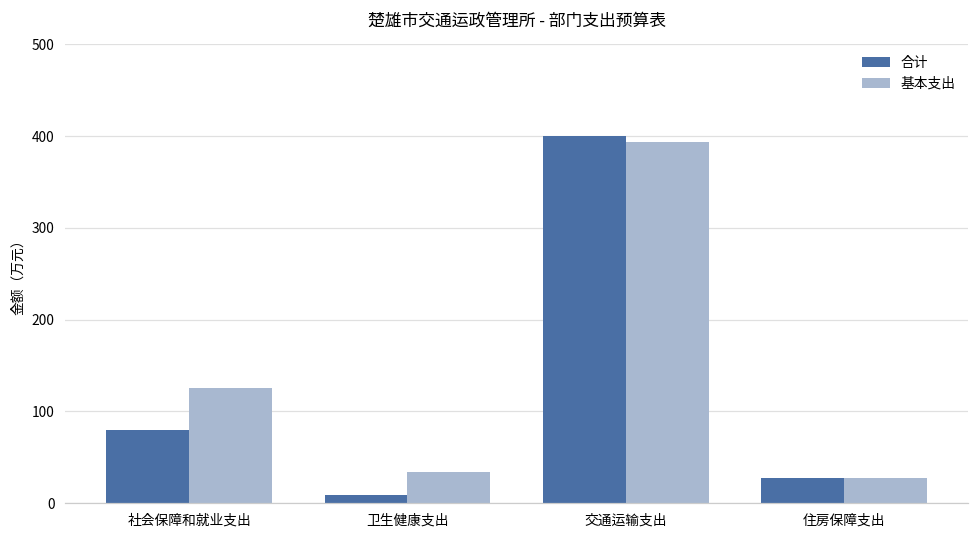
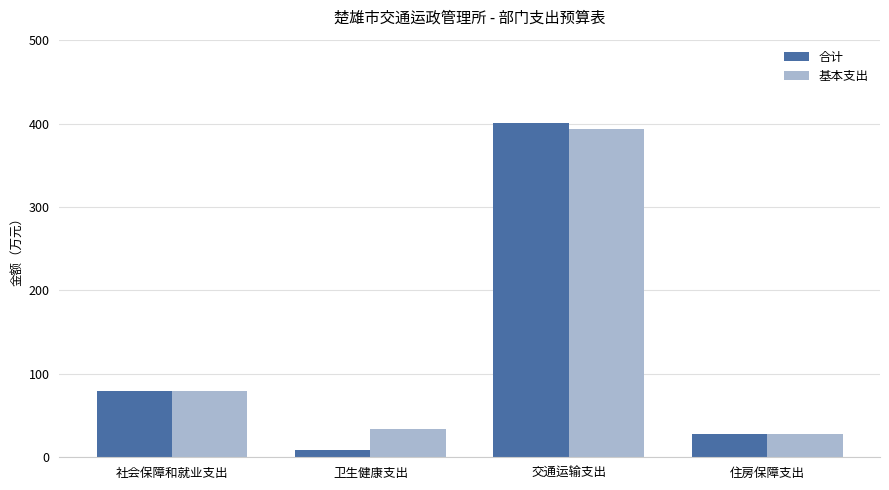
  {
    "合计": {
      "社会保障和就业支出": 80,
      "卫生健康支出": 10,
      "交通运输支出": 400,
      "住房保障支出": 30
    },
    "基本支出": {
-     "社会保障和就业支出": 130,
+     "社会保障和就业支出": 80,
      "卫生健康支出": 30,
      "交通运输支出": 390,
      "住房保障支出": 30
    }
  }
